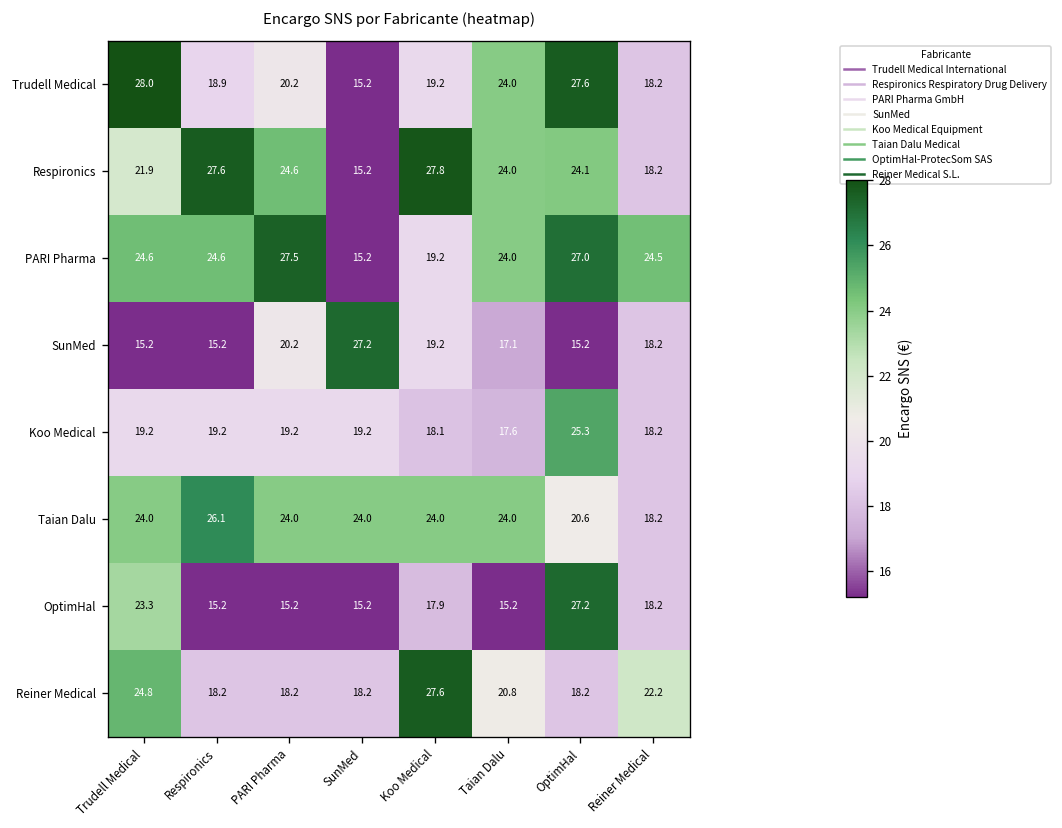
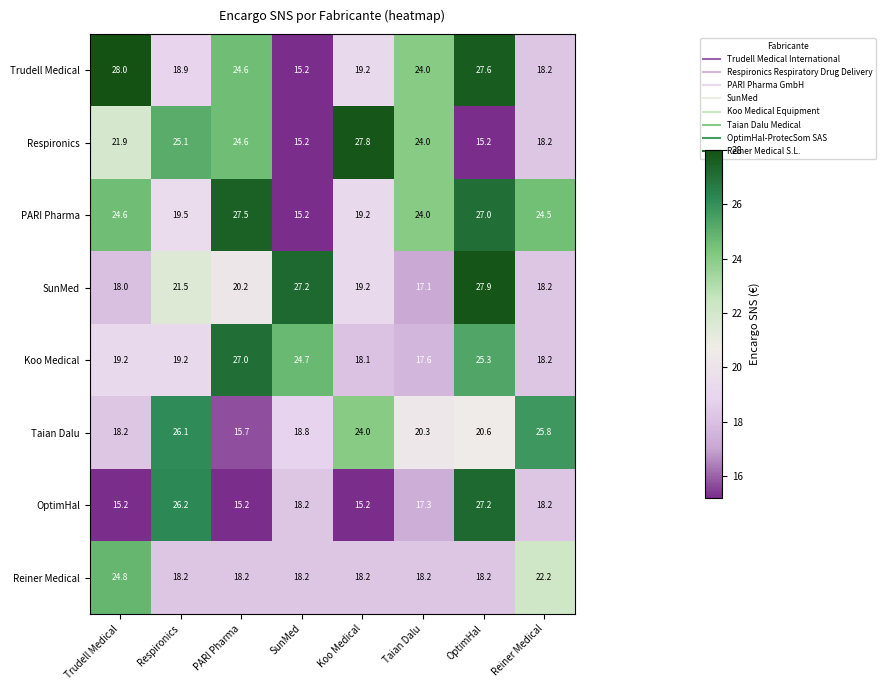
  {
    "Trudell Medical": {
      "Trudell Medical": 28.0,
      "Respironics": 18.9,
-     "PARI Pharma": 20.2,
+     "PARI Pharma": 24.6,
      "SunMed": 15.2,
      "Koo Medical": 19.2,
      "Taian Dalu": 24.0,
      "OptimHal": 27.6,
      "Reiner Medical": 18.2
    },
    "Respironics": {
      "Trudell Medical": 21.9,
-     "Respironics": 27.6,
+     "Respironics": 25.1,
      "PARI Pharma": 24.6,
      "SunMed": 15.2,
      "Koo Medical": 27.8,
      "Taian Dalu": 24.0,
-     "OptimHal": 24.1,
+     "OptimHal": 15.2,
      "Reiner Medical": 18.2
    },
    "PARI Pharma": {
      "Trudell Medical": 24.6,
-     "Respironics": 24.6,
+     "Respironics": 19.5,
      "PARI Pharma": 27.5,
      "SunMed": 15.2,
      "Koo Medical": 19.2,
      "Taian Dalu": 24.0,
      "OptimHal": 27.0,
      "Reiner Medical": 24.5
    },
    "SunMed": {
-     "Trudell Medical": 15.2,
-     "Respironics": 15.2,
+     "Trudell Medical": 18.0,
+     "Respironics": 21.5,
      "PARI Pharma": 20.2,
      "SunMed": 27.2,
      "Koo Medical": 19.2,
      "Taian Dalu": 17.1,
-     "OptimHal": 15.2,
+     "OptimHal": 27.9,
      "Reiner Medical": 18.2
    },
    "Koo Medical": {
      "Trudell Medical": 19.2,
      "Respironics": 19.2,
-     "PARI Pharma": 19.2,
-     "SunMed": 19.2,
+     "PARI Pharma": 27.0,
+     "SunMed": 24.7,
      "Koo Medical": 18.1,
      "Taian Dalu": 17.6,
      "OptimHal": 25.3,
      "Reiner Medical": 18.2
    },
    "Taian Dalu": {
-     "Trudell Medical": 24.0,
+     "Trudell Medical": 18.2,
      "Respironics": 26.1,
-     "PARI Pharma": 24.0,
-     "SunMed": 24.0,
+     "PARI Pharma": 15.7,
+     "SunMed": 18.8,
      "Koo Medical": 24.0,
-     "Taian Dalu": 24.0,
+     "Taian Dalu": 20.3,
      "OptimHal": 20.6,
-     "Reiner Medical": 18.2
+     "Reiner Medical": 25.8
    },
    "OptimHal": {
-     "Trudell Medical": 23.3,
-     "Respironics": 15.2,
+     "Trudell Medical": 15.2,
+     "Respironics": 26.2,
      "PARI Pharma": 15.2,
-     "SunMed": 15.2,
-     "Koo Medical": 17.9,
-     "Taian Dalu": 15.2,
+     "SunMed": 18.2,
+     "Koo Medical": 15.2,
+     "Taian Dalu": 17.3,
      "OptimHal": 27.2,
      "Reiner Medical": 18.2
    },
    "Reiner Medical": {
      "Trudell Medical": 24.8,
      "Respironics": 18.2,
      "PARI Pharma": 18.2,
      "SunMed": 18.2,
-     "Koo Medical": 27.6,
-     "Taian Dalu": 20.8,
+     "Koo Medical": 18.2,
+     "Taian Dalu": 18.2,
      "OptimHal": 18.2,
      "Reiner Medical": 22.2
    }
  }
